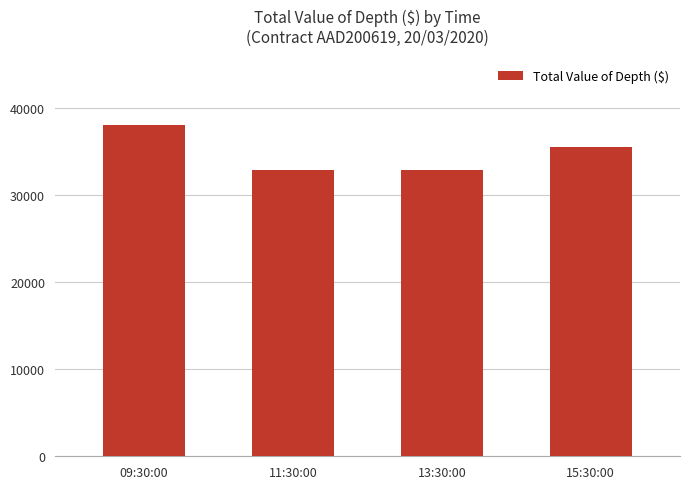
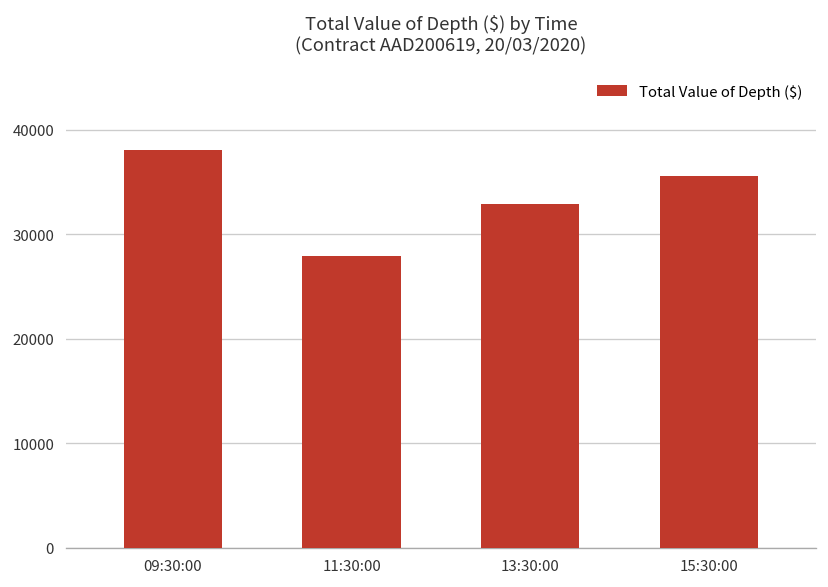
  {
    "09:30:00": 38000,
-   "11:30:00": 33000,
+   "11:30:00": 28000,
    "13:30:00": 33000,
    "15:30:00": 36000
  }
